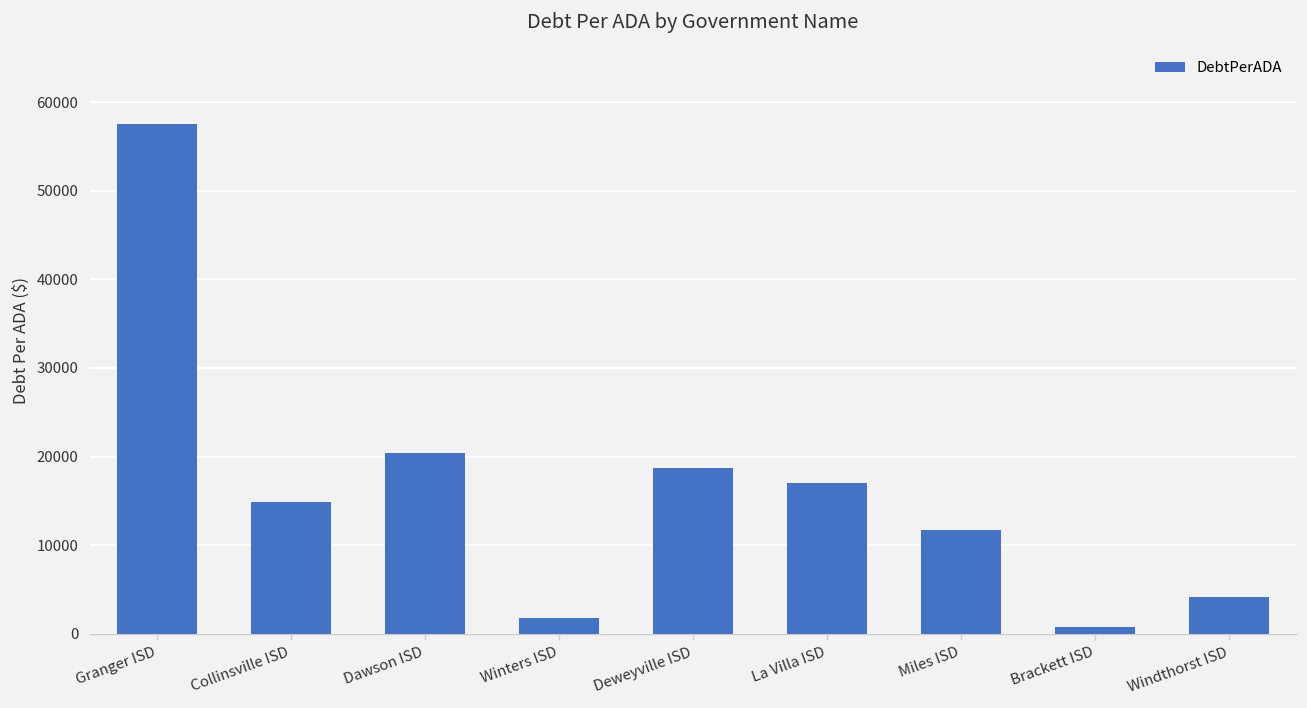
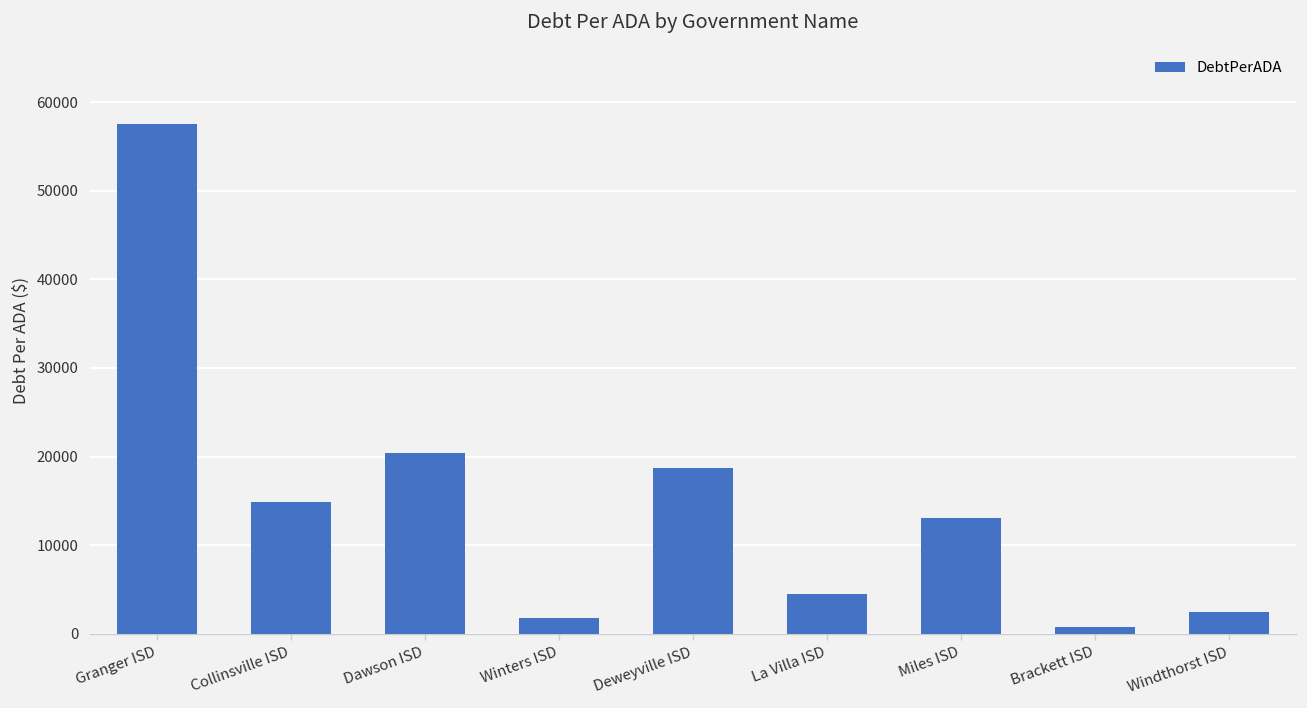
  {
    "Granger ISD": 58000,
    "Collinsville ISD": 15000,
    "Dawson ISD": 20000,
    "Winters ISD": 2000,
    "Deweyville ISD": 19000,
-   "La Villa ISD": 17000,
-   "Miles ISD": 12000,
+   "La Villa ISD": 5000,
+   "Miles ISD": 13000,
    "Brackett ISD": 1000,
-   "Windthorst ISD": 4000
+   "Windthorst ISD": 2000
  }
